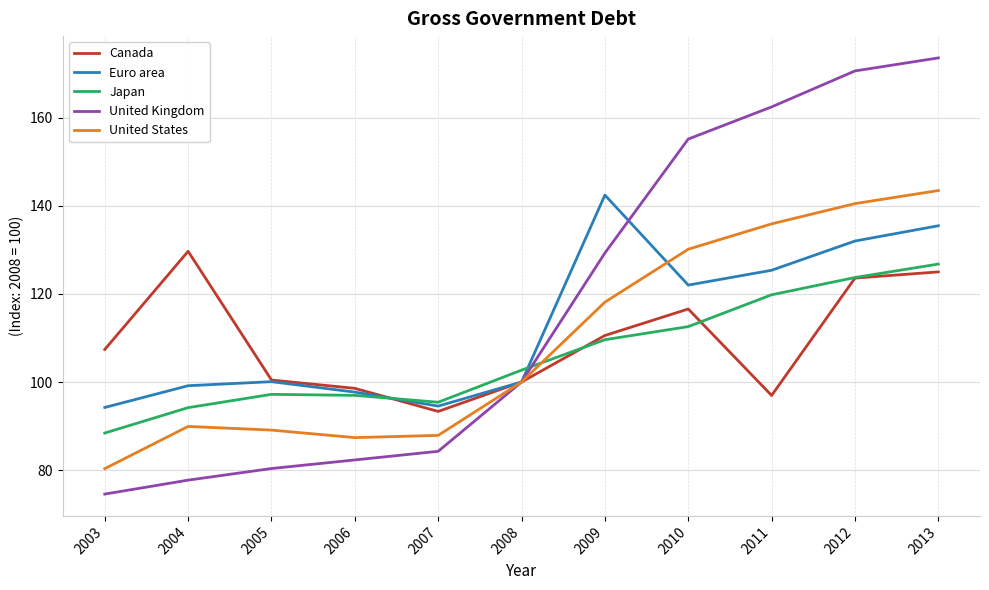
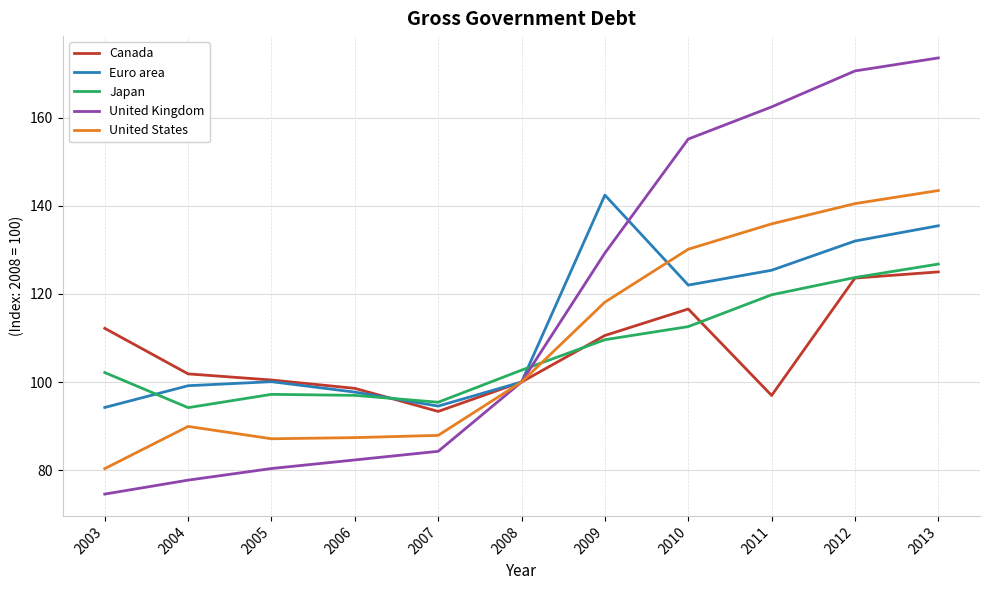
  {
    "Canada": {
-     "2003": 107,
-     "2004": 130,
+     "2003": 112,
+     "2004": 102,
      "2006": 99,
      "2007": 93,
      "2009": 111,
      "2010": 117,
      "2011": 97,
      "2013": 125
    },
    "Euro area": {
      "2003": 94,
      "2004": 99,
      "2006": 98,
      "2007": 95,
      "2009": 142,
      "2010": 122,
      "2011": 125,
      "2012": 132,
      "2013": 136
    },
    "Japan": {
-     "2003": 88,
+     "2003": 102,
      "2004": 94,
      "2005": 97,
      "2006": 97,
      "2007": 95,
      "2008": 103,
      "2009": 110,
      "2010": 113,
      "2011": 120,
      "2013": 127
    },
    "United Kingdom": {
      "2003": 75,
      "2004": 78,
      "2005": 80,
      "2006": 82,
      "2007": 84,
      "2009": 129,
      "2010": 155,
      "2011": 163,
      "2012": 171,
      "2013": 174
    },
    "United States": {
      "2003": 80,
      "2004": 90,
-     "2005": 89,
+     "2005": 87,
      "2006": 87,
      "2007": 88,
      "2009": 118,
      "2010": 130,
      "2011": 136,
      "2012": 141,
      "2013": 144
    }
  }
